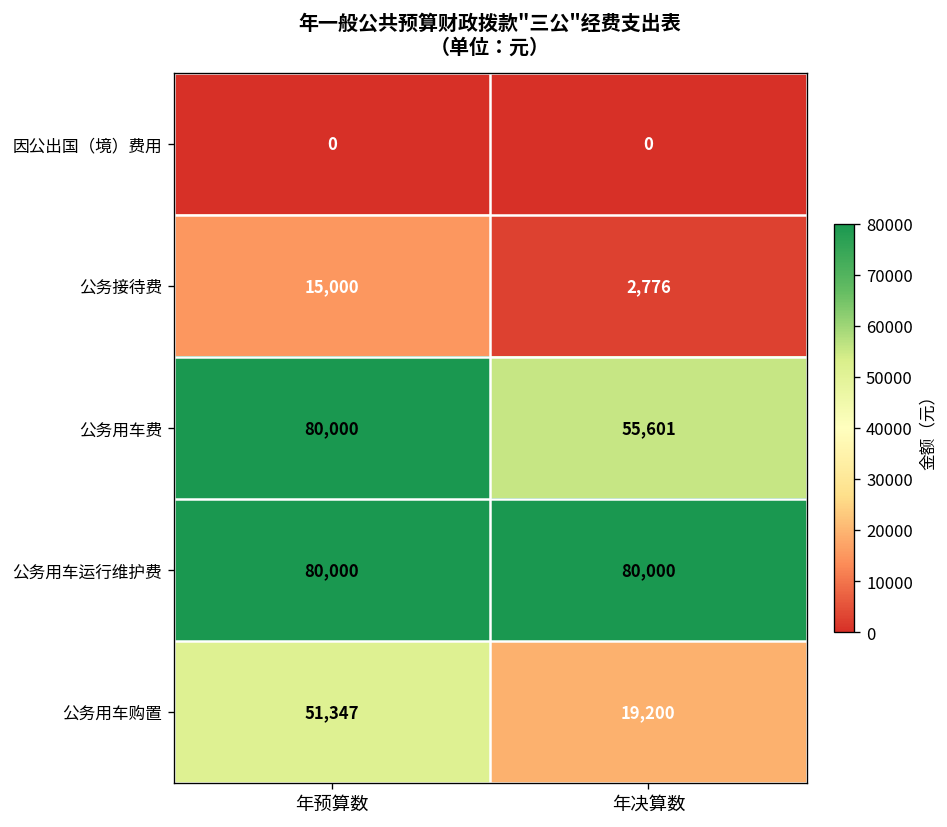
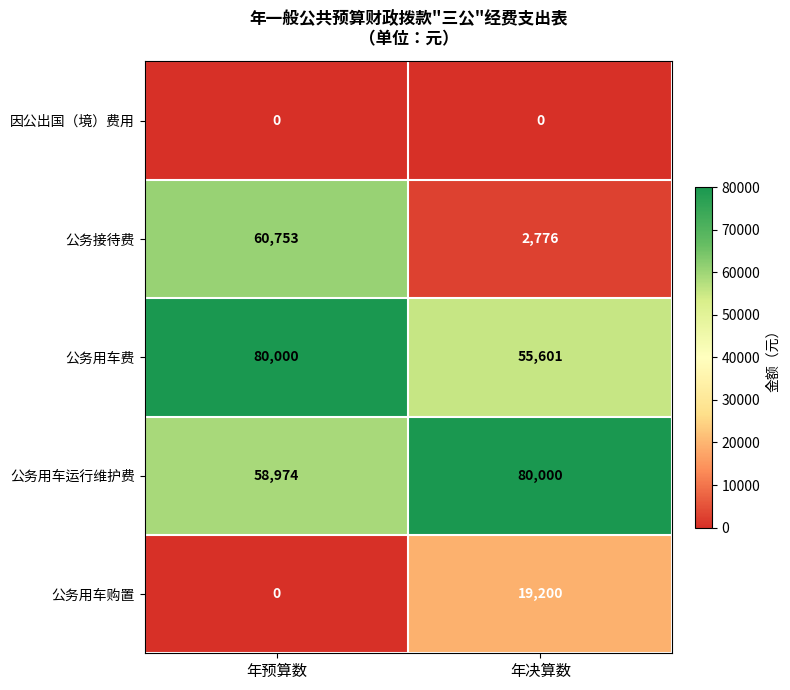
  {
    "因公出国（境）费用": {
      "年预算数": "0",
      "年决算数": "0"
    },
    "公务接待费": {
-     "年预算数": "15,000",
+     "年预算数": "60,753",
      "年决算数": "2,776"
    },
    "公务用车费": {
      "年预算数": "80,000",
      "年决算数": "55,601"
    },
    "公务用车运行维护费": {
-     "年预算数": "80,000",
+     "年预算数": "58,974",
      "年决算数": "80,000"
    },
    "公务用车购置": {
-     "年预算数": "51,347",
+     "年预算数": "0",
      "年决算数": "19,200"
    }
  }
